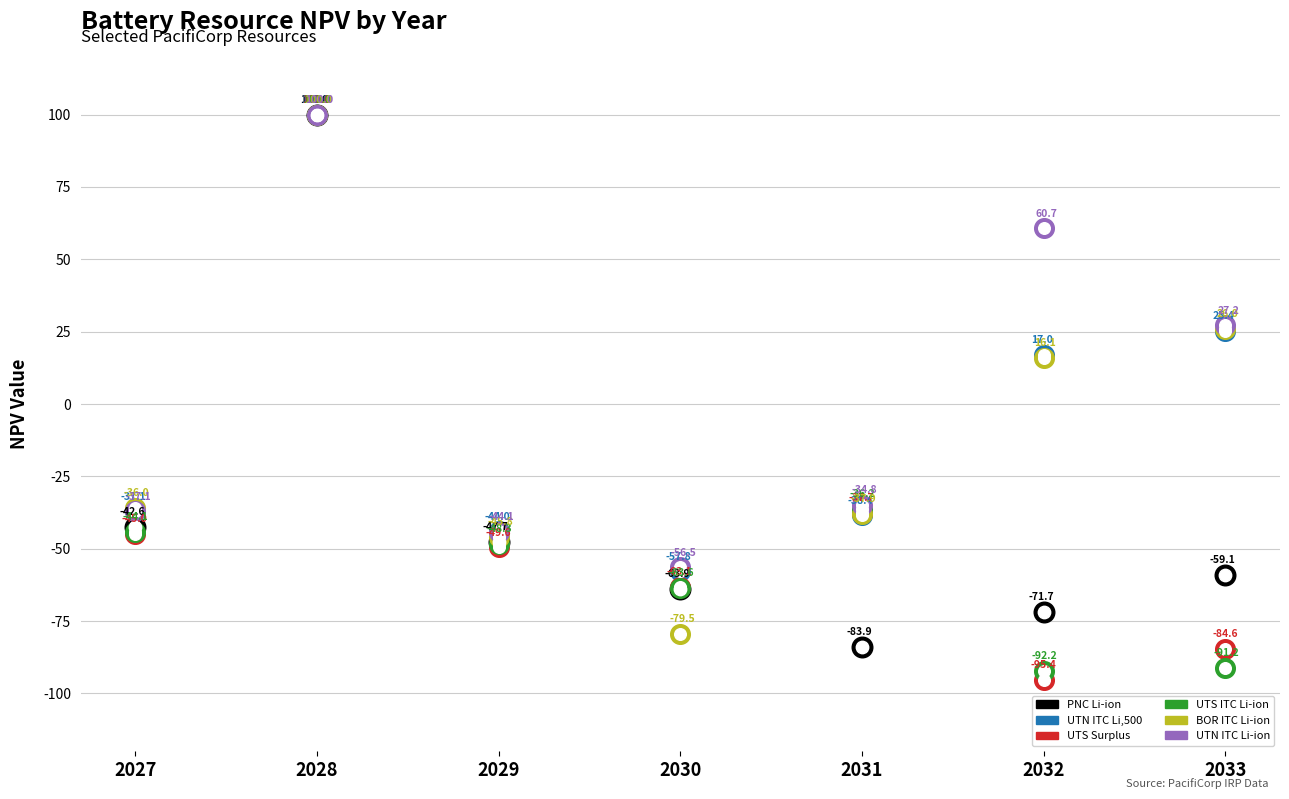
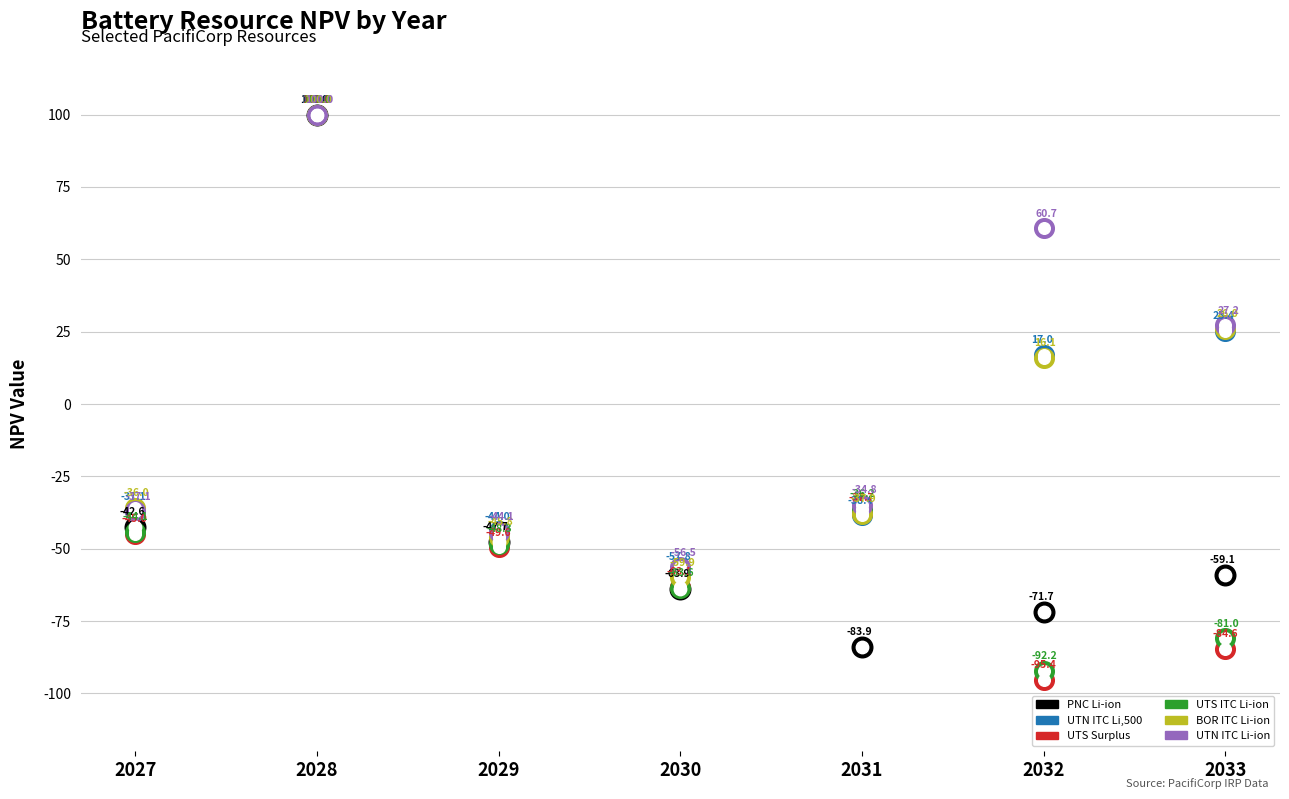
  {
    "UTS ITC Li-ion": {
-     "2033": -91.2
+     "2033": -81.0
    },
    "BOR ITC Li-ion": {
-     "2030": -79.5
+     "2030": -59.9
    }
  }
